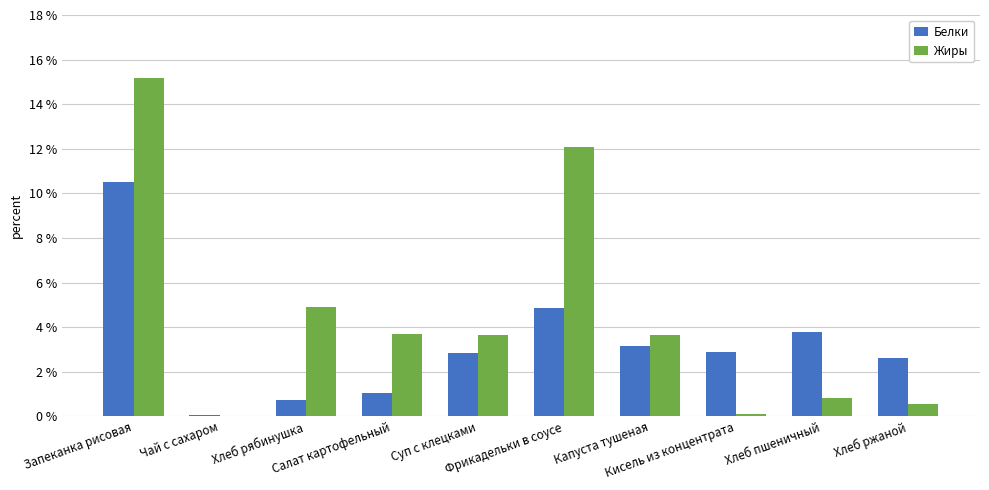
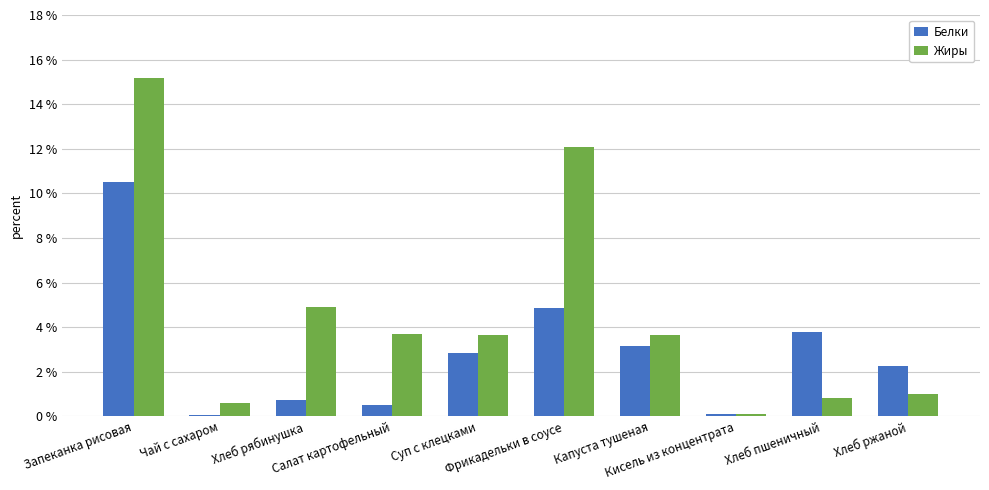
  {
    "Белки": {
      "Запеканка рисовая": "10.5 %",
      "Хлеб рябинушка": "0.7 %",
-     "Салат картофельный": "1.1 %",
+     "Салат картофельный": "0.5 %",
      "Суп с клецками": "2.9 %",
      "Фрикадельки в соусе": "4.9 %",
      "Капуста тушеная": "3.2 %",
-     "Кисель из концентрата": "2.9 %",
+     "Кисель из концентрата": "0.1 %",
      "Хлеб пшеничный": "3.8 %",
-     "Хлеб ржаной": "2.6 %"
+     "Хлеб ржаной": "2.3 %"
    },
    "Жиры": {
      "Запеканка рисовая": "15.2 %",
-     "Чай с сахаром": "0.0 %",
+     "Чай с сахаром": "0.6 %",
      "Хлеб рябинушка": "4.9 %",
      "Салат картофельный": "3.7 %",
      "Суп с клецками": "3.7 %",
      "Фрикадельки в соусе": "12.1 %",
      "Капуста тушеная": "3.6 %",
      "Хлеб пшеничный": "0.8 %",
-     "Хлеб ржаной": "0.6 %"
+     "Хлеб ржаной": "1.0 %"
    }
  }
